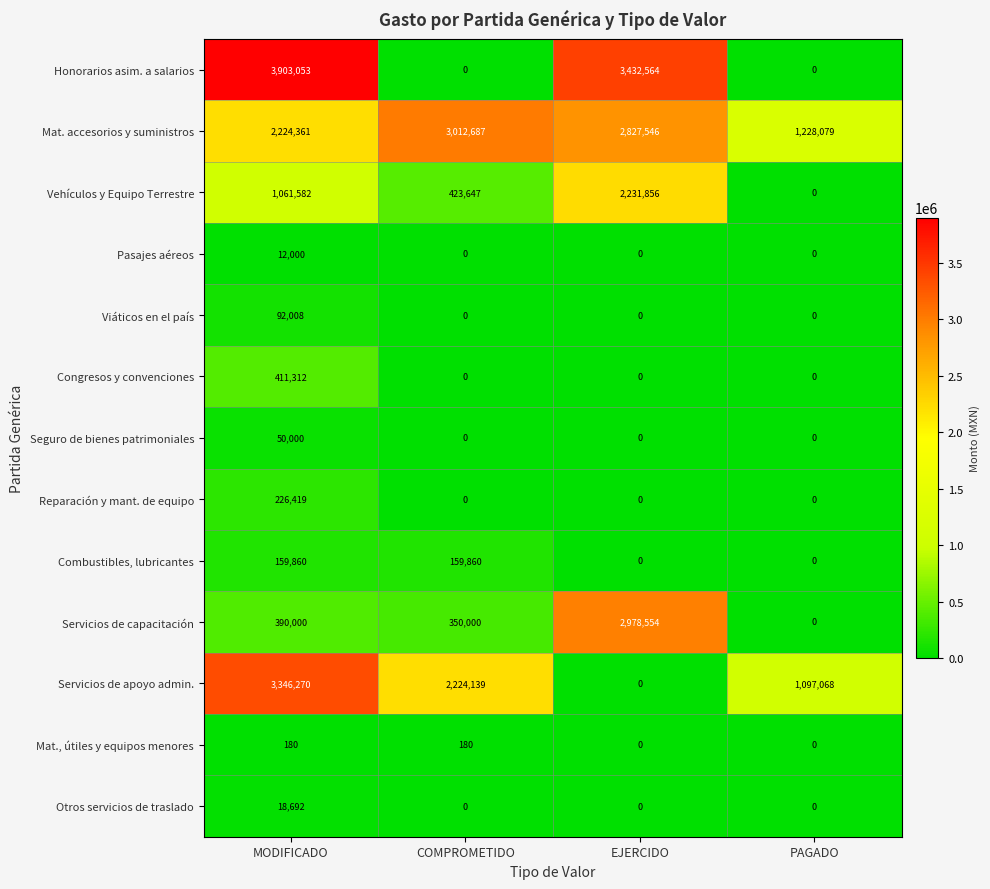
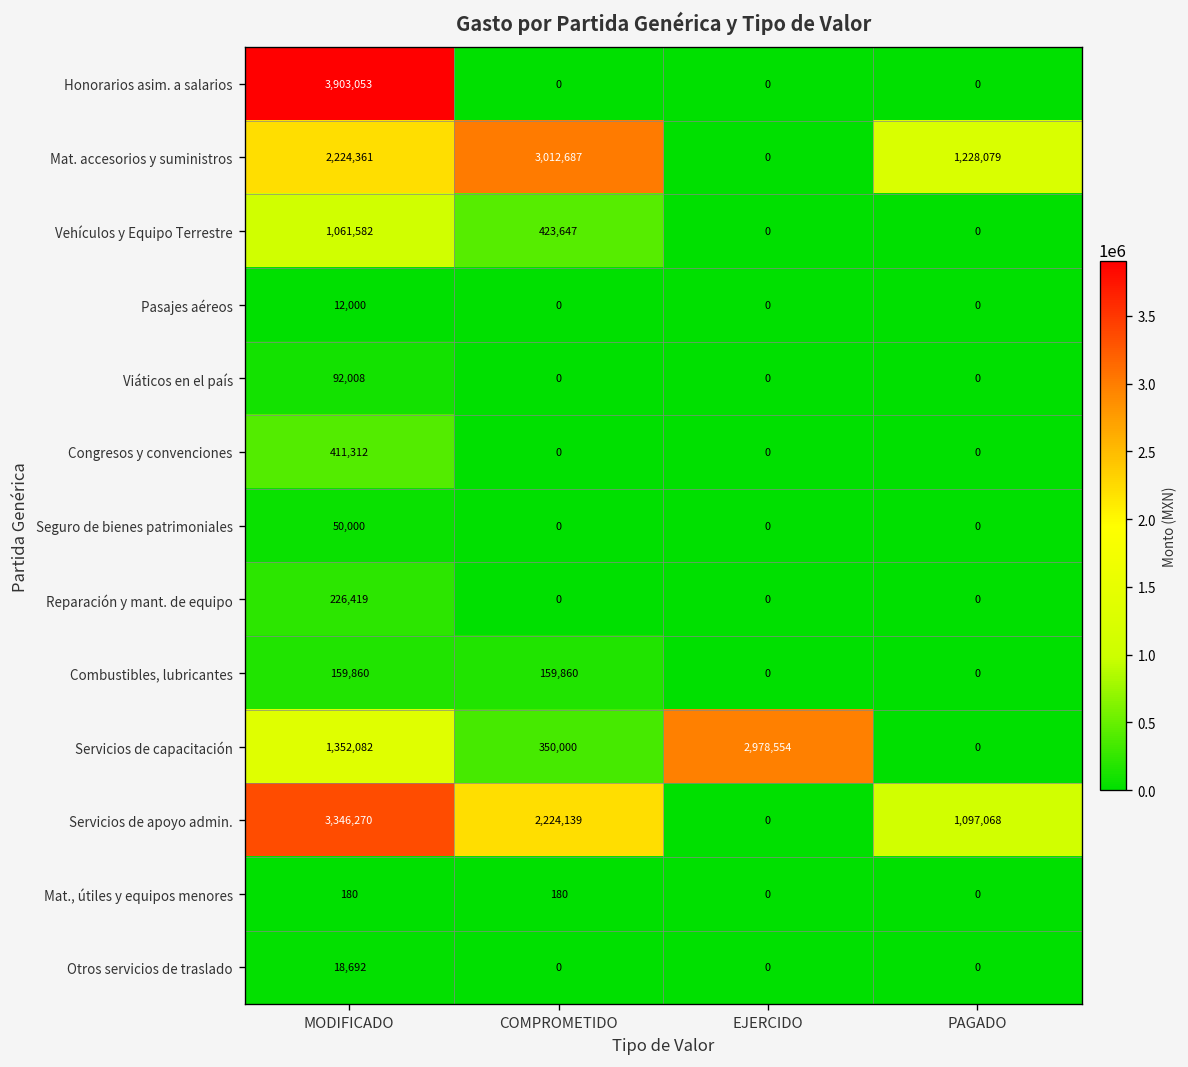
  {
    "Honorarios asim. a salarios": {
      "MODIFICADO": "3,903,053",
      "COMPROMETIDO": "0",
-     "EJERCIDO": "3,432,564",
+     "EJERCIDO": "0",
      "PAGADO": "0"
    },
    "Mat. accesorios y suministros": {
      "MODIFICADO": "2,224,361",
      "COMPROMETIDO": "3,012,687",
-     "EJERCIDO": "2,827,546",
+     "EJERCIDO": "0",
      "PAGADO": "1,228,079"
    },
    "Vehículos y Equipo Terrestre": {
      "MODIFICADO": "1,061,582",
      "COMPROMETIDO": "423,647",
-     "EJERCIDO": "2,231,856",
+     "EJERCIDO": "0",
      "PAGADO": "0"
    },
    "Pasajes aéreos": {
      "MODIFICADO": "12,000",
      "COMPROMETIDO": "0",
      "EJERCIDO": "0",
      "PAGADO": "0"
    },
    "Viáticos en el país": {
      "MODIFICADO": "92,008",
      "COMPROMETIDO": "0",
      "EJERCIDO": "0",
      "PAGADO": "0"
    },
    "Congresos y convenciones": {
      "MODIFICADO": "411,312",
      "COMPROMETIDO": "0",
      "EJERCIDO": "0",
      "PAGADO": "0"
    },
    "Seguro de bienes patrimoniales": {
      "MODIFICADO": "50,000",
      "COMPROMETIDO": "0",
      "EJERCIDO": "0",
      "PAGADO": "0"
    },
    "Reparación y mant. de equipo": {
      "MODIFICADO": "226,419",
      "COMPROMETIDO": "0",
      "EJERCIDO": "0",
      "PAGADO": "0"
    },
    "Combustibles, lubricantes": {
      "MODIFICADO": "159,860",
      "COMPROMETIDO": "159,860",
      "EJERCIDO": "0",
      "PAGADO": "0"
    },
    "Servicios de capacitación": {
-     "MODIFICADO": "390,000",
+     "MODIFICADO": "1,352,082",
      "COMPROMETIDO": "350,000",
      "EJERCIDO": "2,978,554",
      "PAGADO": "0"
    },
    "Servicios de apoyo admin.": {
      "MODIFICADO": "3,346,270",
      "COMPROMETIDO": "2,224,139",
      "EJERCIDO": "0",
      "PAGADO": "1,097,068"
    },
    "Mat., útiles y equipos menores": {
      "MODIFICADO": "180",
      "COMPROMETIDO": "180",
      "EJERCIDO": "0",
      "PAGADO": "0"
    },
    "Otros servicios de traslado": {
      "MODIFICADO": "18,692",
      "COMPROMETIDO": "0",
      "EJERCIDO": "0",
      "PAGADO": "0"
    }
  }
